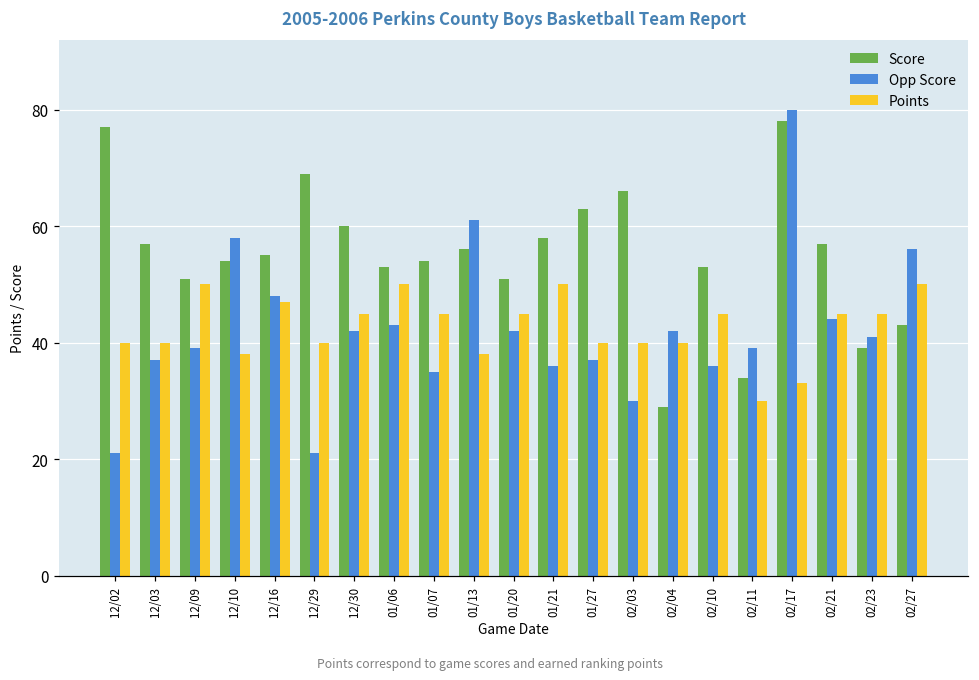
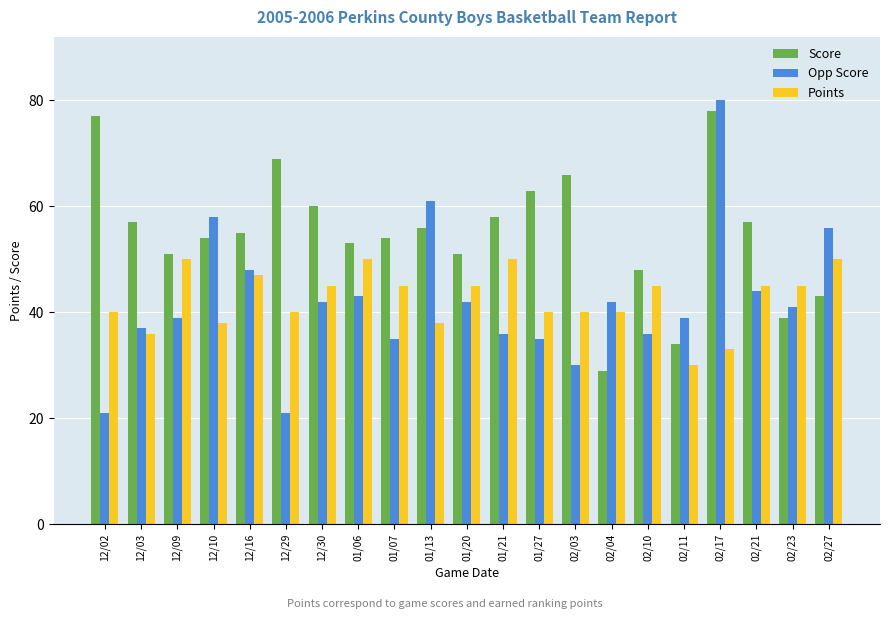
  {
    "Score": {
      "12/02": 77,
      "12/03": 57,
      "12/09": 51,
      "12/10": 54,
      "12/16": 55,
      "12/29": 69,
      "12/30": 60,
      "01/06": 53,
      "01/07": 54,
      "01/13": 56,
      "01/20": 51,
      "01/21": 58,
      "01/27": 63,
      "02/03": 66,
      "02/04": 29,
-     "02/10": 53,
+     "02/10": 48,
      "02/11": 34,
      "02/17": 78,
      "02/21": 57,
      "02/23": 39,
      "02/27": 43
    },
    "Opp Score": {
      "12/02": 21,
      "12/03": 37,
      "12/09": 39,
      "12/10": 58,
      "12/16": 48,
      "12/29": 21,
      "12/30": 42,
      "01/06": 43,
      "01/07": 35,
      "01/13": 61,
      "01/20": 42,
      "01/21": 36,
-     "01/27": 37,
+     "01/27": 35,
      "02/03": 30,
      "02/04": 42,
      "02/10": 36,
      "02/11": 39,
      "02/17": 80,
      "02/21": 44,
      "02/23": 41,
      "02/27": 56
    },
    "Points": {
      "12/02": 40,
-     "12/03": 40,
+     "12/03": 36,
      "12/09": 50,
      "12/10": 38,
      "12/16": 47,
      "12/29": 40,
      "12/30": 45,
      "01/06": 50,
      "01/07": 45,
      "01/13": 38,
      "01/20": 45,
      "01/21": 50,
      "01/27": 40,
      "02/03": 40,
      "02/04": 40,
      "02/10": 45,
      "02/11": 30,
      "02/17": 33,
      "02/21": 45,
      "02/23": 45,
      "02/27": 50
    }
  }
